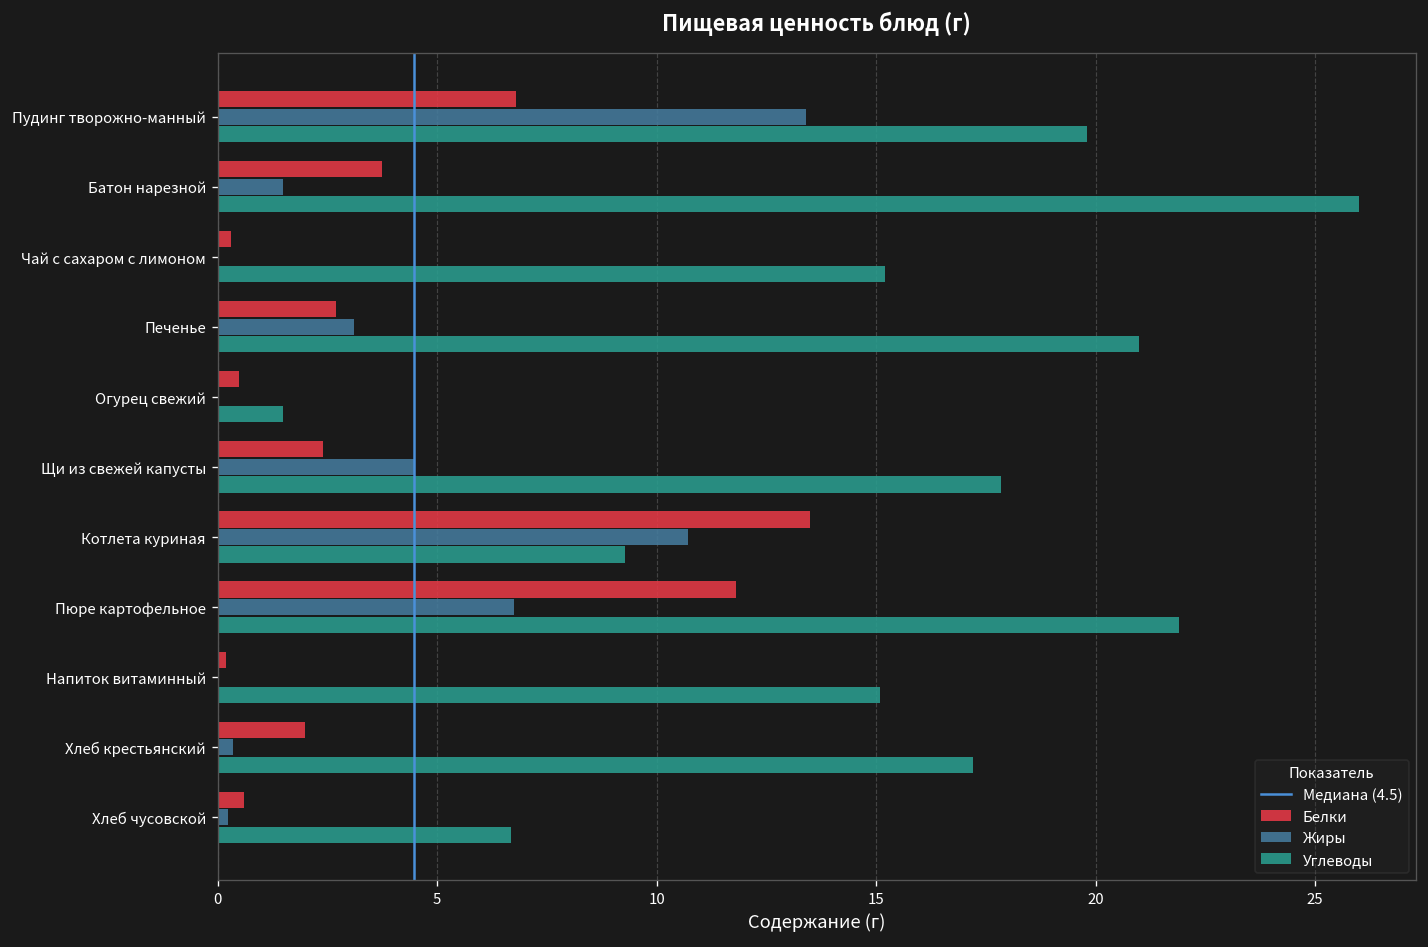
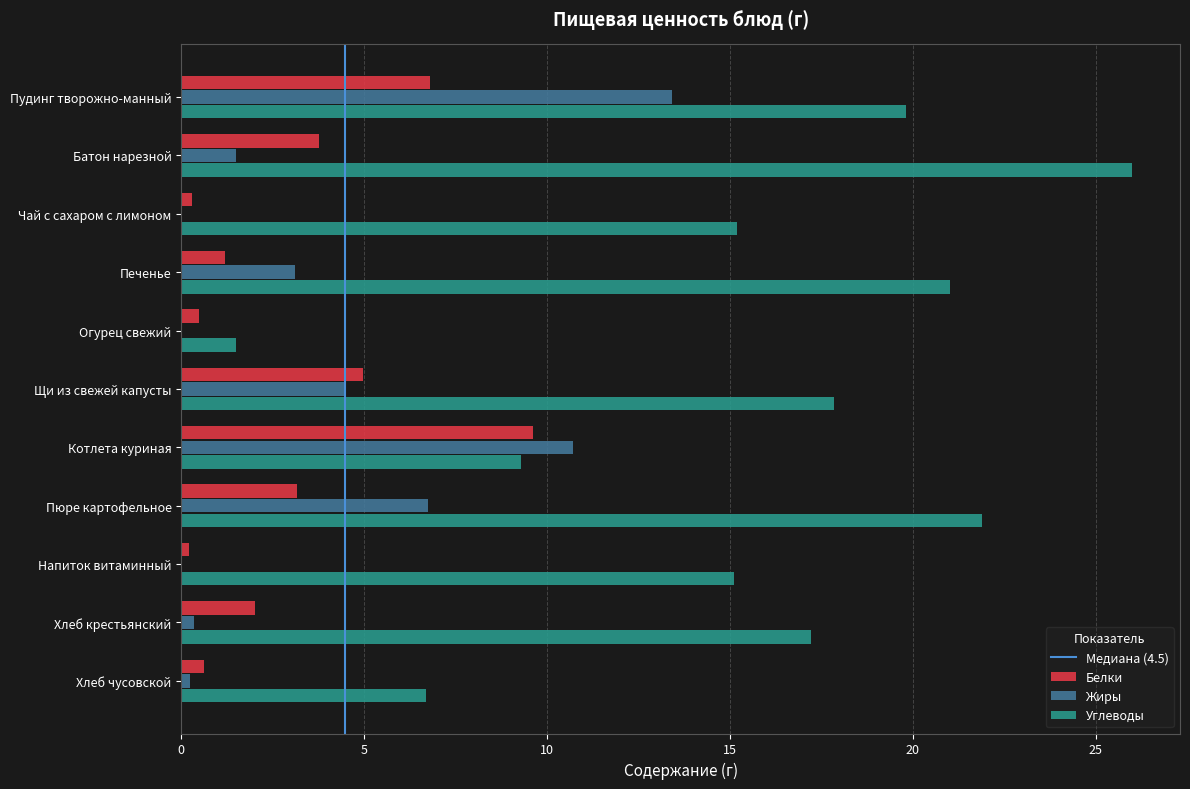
  {
    "Белки": {
      "Пудинг творожно-манный": 6.8,
      "Батон нарезной": 3.8,
      "Чай с сахаром с лимоном": 0.3,
-     "Печенье": 2.7,
+     "Печенье": 1.2,
      "Огурец свежий": 0.5,
-     "Щи из свежей капусты": 2.4,
-     "Котлета куриная": 13.5,
-     "Пюре картофельное": 11.8,
+     "Щи из свежей капусты": 5.0,
+     "Котлета куриная": 9.6,
+     "Пюре картофельное": 3.2,
      "Напиток витаминный": 0.2,
      "Хлеб крестьянский": 2.0,
      "Хлеб чусовской": 0.6
    }
  }
